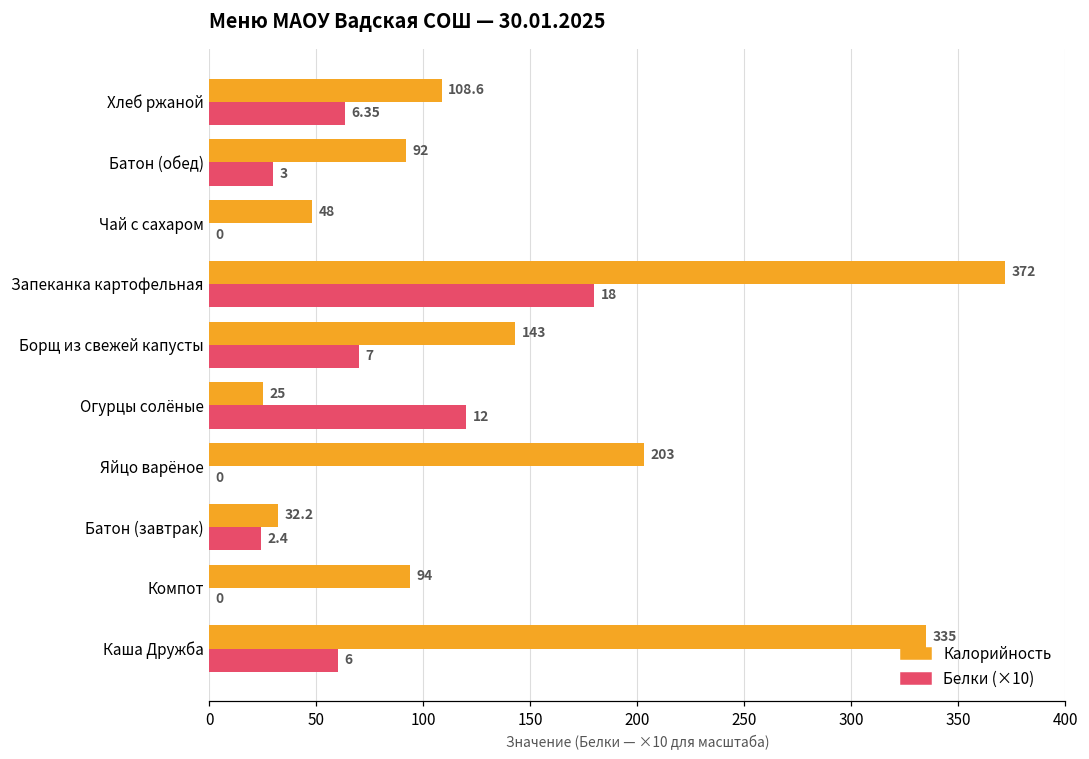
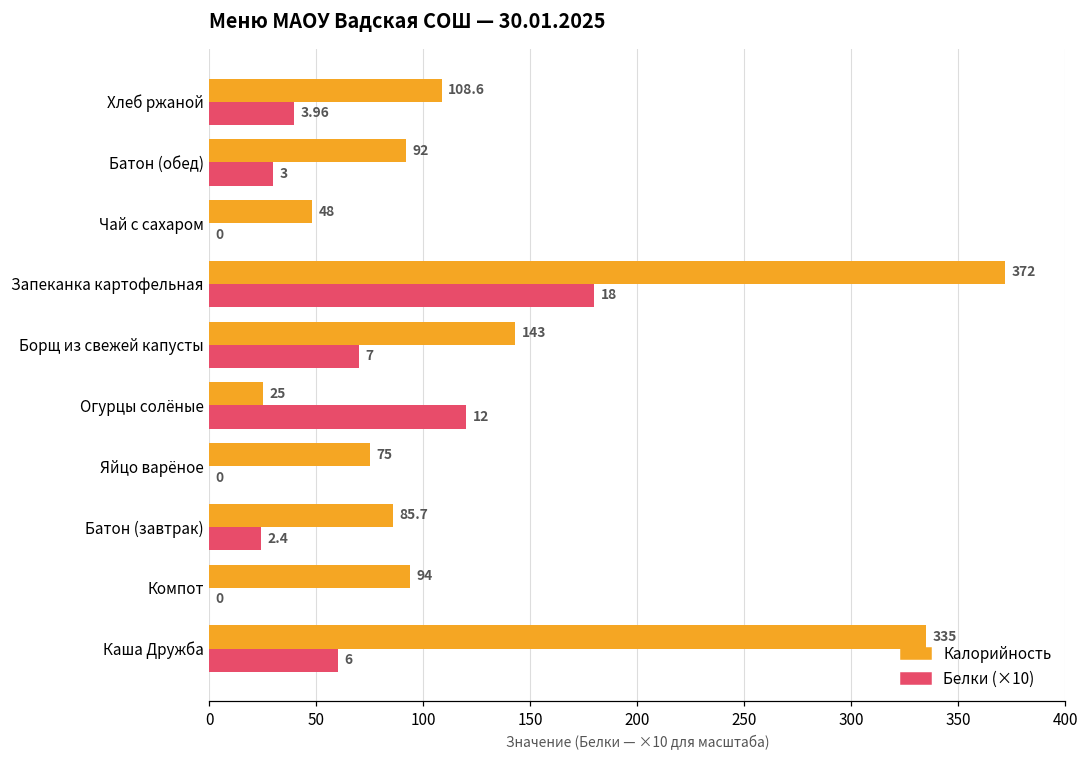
  {
    "Калорийность": {
      "Хлеб ржаной": 108.6,
      "Батон (обед)": 92,
      "Чай с сахаром": 48,
      "Запеканка картофельная": 372,
      "Борщ из свежей капусты": 143,
      "Огурцы солёные": 25,
-     "Яйцо варёное": 203,
-     "Батон (завтрак)": 32.2,
+     "Яйцо варёное": 75,
+     "Батон (завтрак)": 85.7,
      "Компот": 94,
      "Каша Дружба": 335
    },
    "Белки (×10)": {
-     "Хлеб ржаной": 6.35,
+     "Хлеб ржаной": 3.96,
      "Чай с сахаром": 0,
      "Яйцо варёное": 0,
      "Компот": 0
    }
  }
